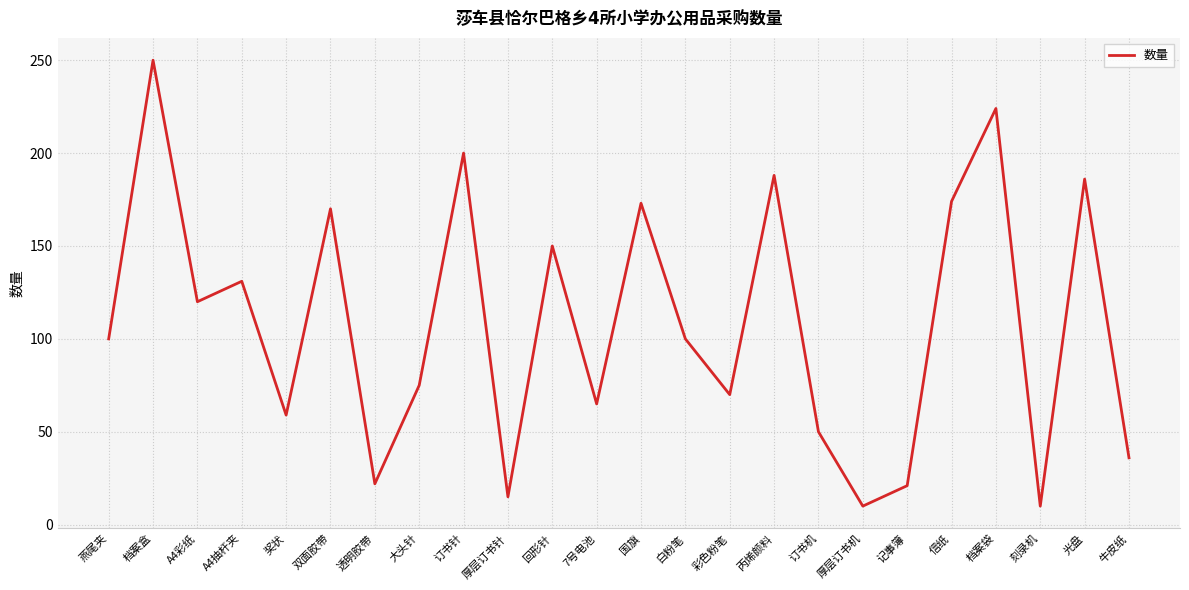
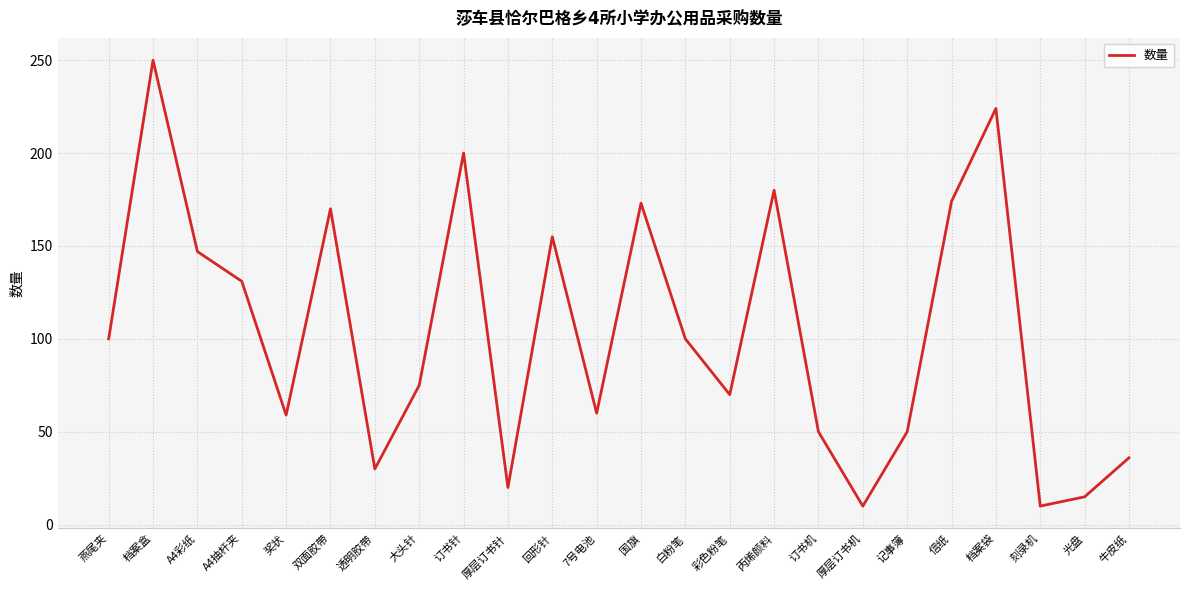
  {
    "燕尾夹": 100,
    "档案盒": 250,
-   "A4彩纸": 120,
+   "A4彩纸": 147,
    "A4抽杆夹": 131,
    "奖状": 59,
    "双面胶带": 170,
-   "透明胶带": 22,
+   "透明胶带": 30,
    "大头针": 75,
    "订书针": 200,
-   "厚层订书针": 15,
-   "回形针": 150,
-   "7号电池": 65,
+   "厚层订书针": 20,
+   "回形针": 155,
+   "7号电池": 60,
    "国旗": 173,
    "白粉笔": 100,
    "彩色粉笔": 70,
-   "丙烯颜料": 188,
+   "丙烯颜料": 180,
    "订书机": 50,
    "厚层订书机": 10,
-   "记事簿": 21,
+   "记事簿": 50,
    "信纸": 174,
    "档案袋": 224,
    "刻录机": 10,
-   "光盘": 186,
+   "光盘": 15,
    "牛皮纸": 36
  }
